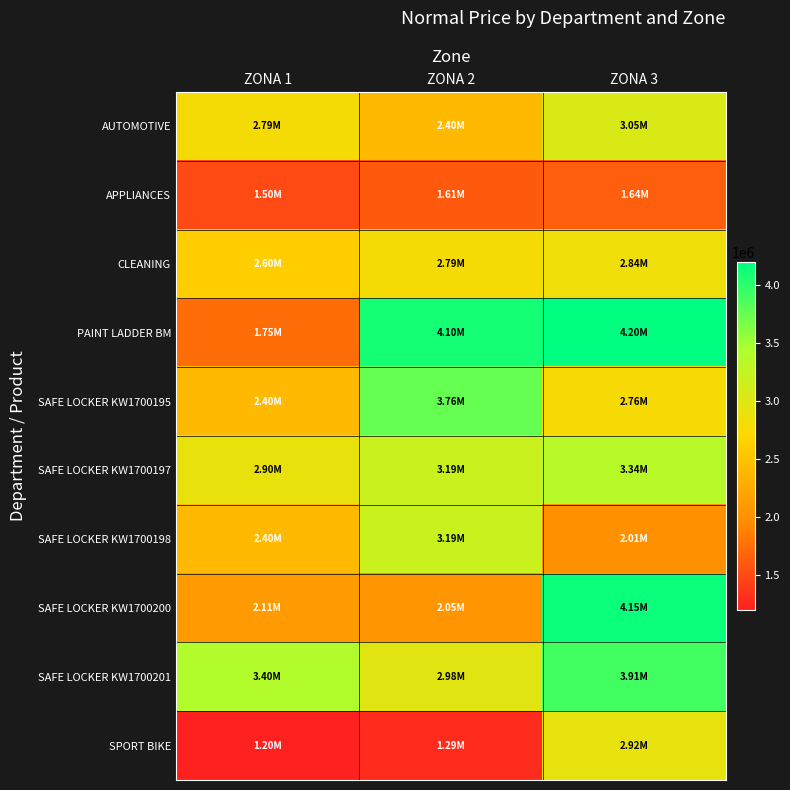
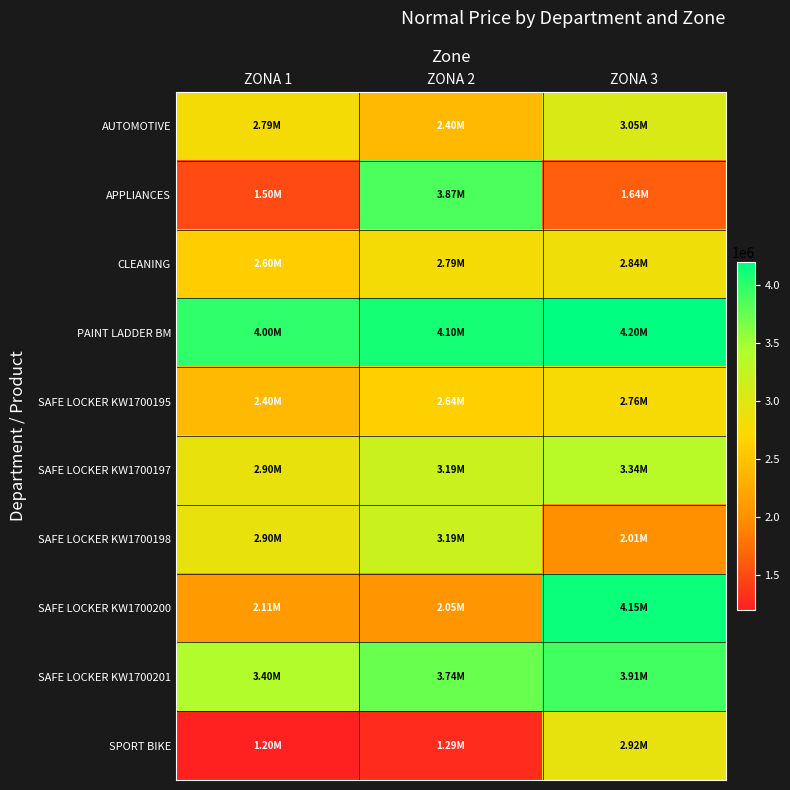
  {
    "AUTOMOTIVE": {
      "ZONA 1": "2.79M",
      "ZONA 2": "2.40M",
      "ZONA 3": "3.05M"
    },
    "APPLIANCES": {
      "ZONA 1": "1.50M",
-     "ZONA 2": "1.61M",
+     "ZONA 2": "3.87M",
      "ZONA 3": "1.64M"
    },
    "CLEANING": {
      "ZONA 1": "2.60M",
      "ZONA 2": "2.79M",
      "ZONA 3": "2.84M"
    },
    "PAINT LADDER BM": {
-     "ZONA 1": "1.75M",
+     "ZONA 1": "4.00M",
      "ZONA 2": "4.10M",
      "ZONA 3": "4.20M"
    },
    "SAFE LOCKER KW1700195": {
      "ZONA 1": "2.40M",
-     "ZONA 2": "3.76M",
+     "ZONA 2": "2.64M",
      "ZONA 3": "2.76M"
    },
    "SAFE LOCKER KW1700197": {
      "ZONA 1": "2.90M",
      "ZONA 2": "3.19M",
      "ZONA 3": "3.34M"
    },
    "SAFE LOCKER KW1700198": {
-     "ZONA 1": "2.40M",
+     "ZONA 1": "2.90M",
      "ZONA 2": "3.19M",
      "ZONA 3": "2.01M"
    },
    "SAFE LOCKER KW1700200": {
      "ZONA 1": "2.11M",
      "ZONA 2": "2.05M",
      "ZONA 3": "4.15M"
    },
    "SAFE LOCKER KW1700201": {
      "ZONA 1": "3.40M",
-     "ZONA 2": "2.98M",
+     "ZONA 2": "3.74M",
      "ZONA 3": "3.91M"
    },
    "SPORT BIKE": {
      "ZONA 1": "1.20M",
      "ZONA 2": "1.29M",
      "ZONA 3": "2.92M"
    }
  }
